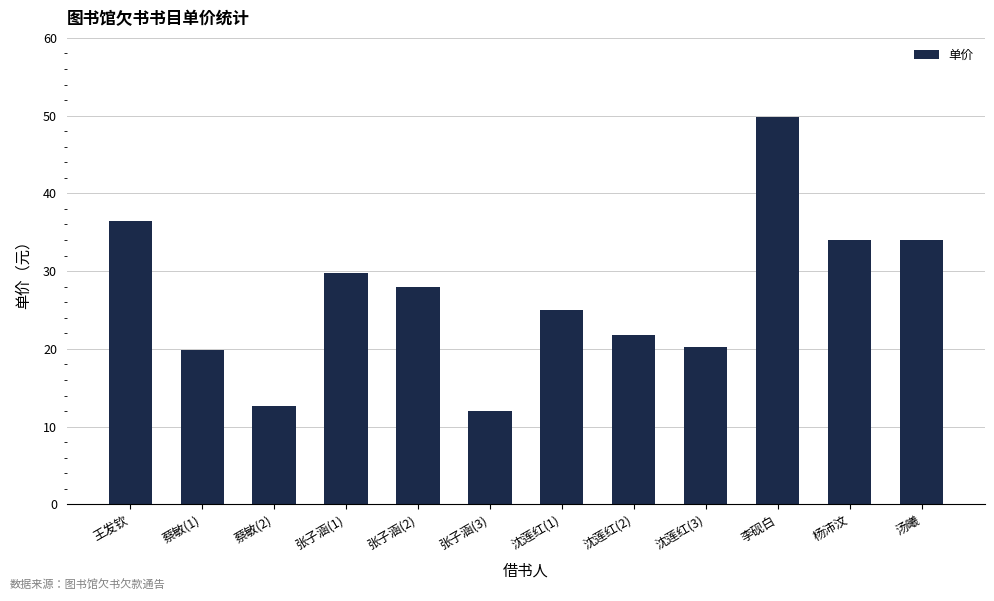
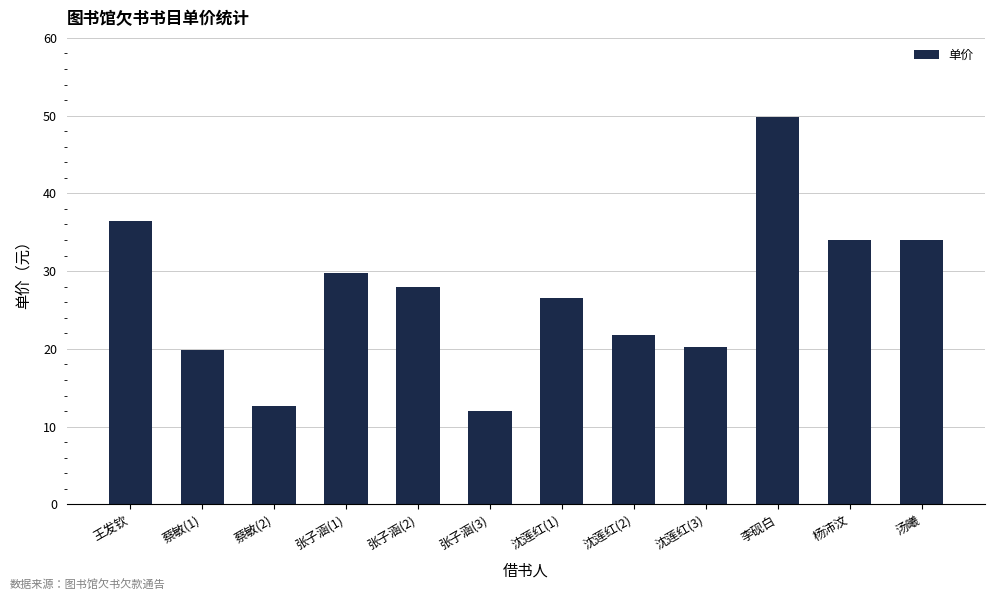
  {
    "王发钦": 37,
    "蔡敏(1)": 20,
    "蔡敏(2)": 13,
    "张子涵(1)": 30,
    "张子涵(2)": 28,
    "张子涵(3)": 12,
-   "沈莲红(1)": 25,
+   "沈莲红(1)": 27,
    "沈莲红(2)": 22,
    "沈莲红(3)": 20,
    "李砚白": 50,
    "杨沛汶": 34,
    "汤曦": 34
  }
